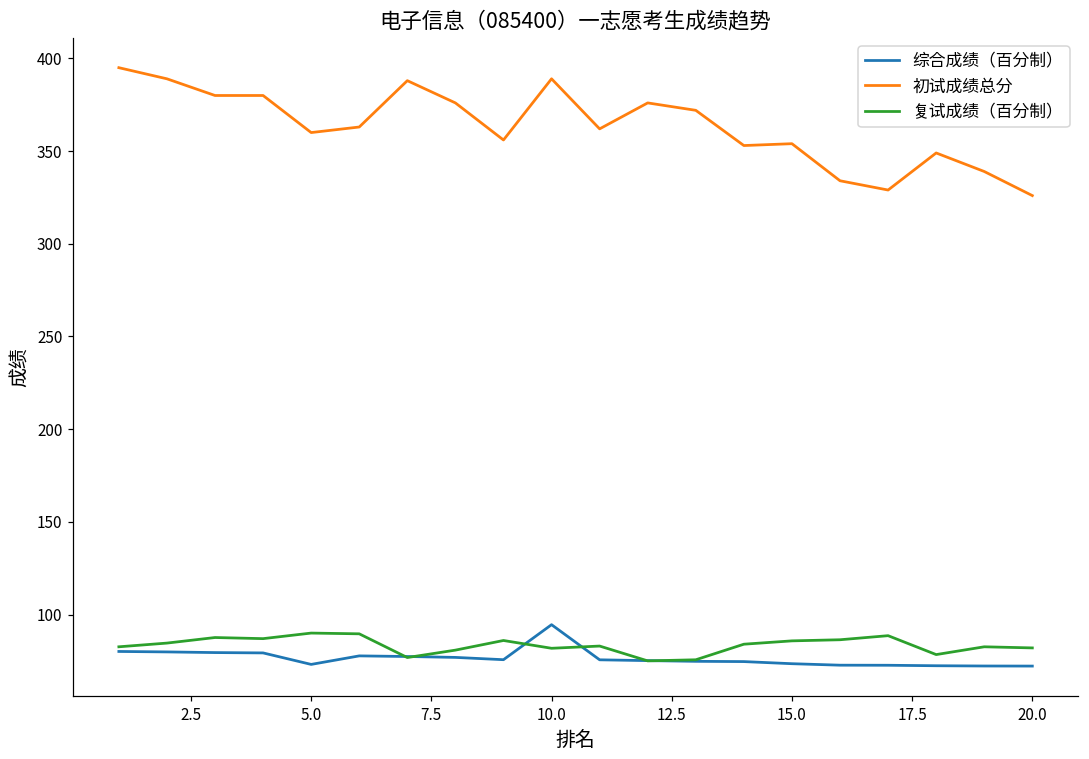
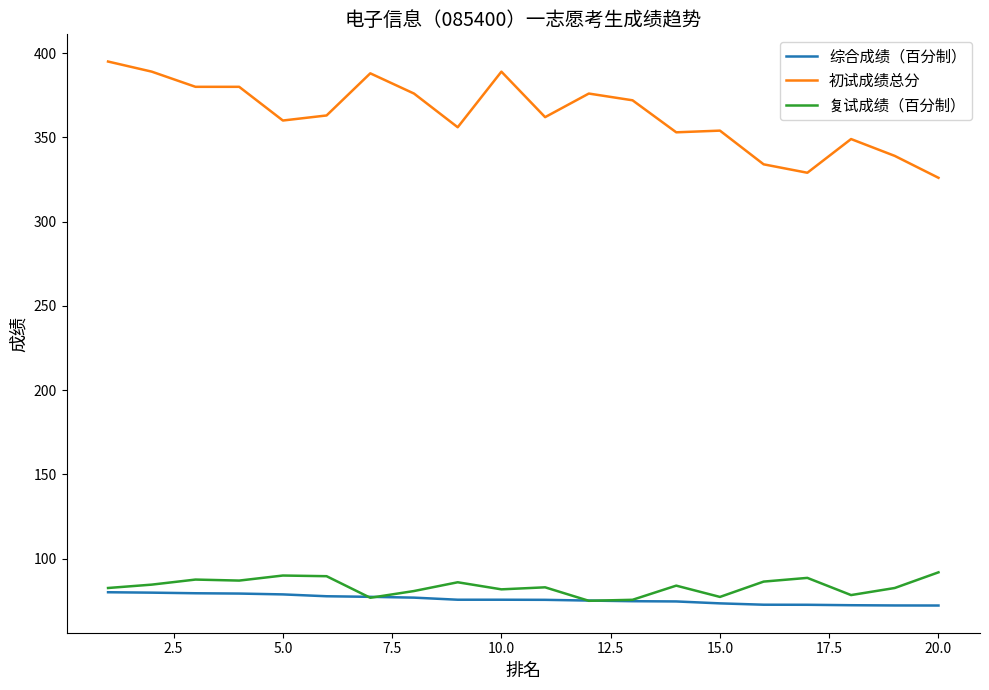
  {
    "综合成绩（百分制）": {
-     "5.0": 73,
-     "10.0": 95,
+     "5.0": 79,
+     "10.0": 76,
      "15.0": 73,
      "20.0": 72
    },
    "初试成绩总分": {
      "5.0": 360,
      "10.0": 389,
      "15.0": 354,
      "20.0": 326
    },
    "复试成绩（百分制）": {
      "5.0": 90,
      "10.0": 82,
-     "15.0": 86,
-     "20.0": 82
+     "15.0": 77,
+     "20.0": 92
    }
  }
